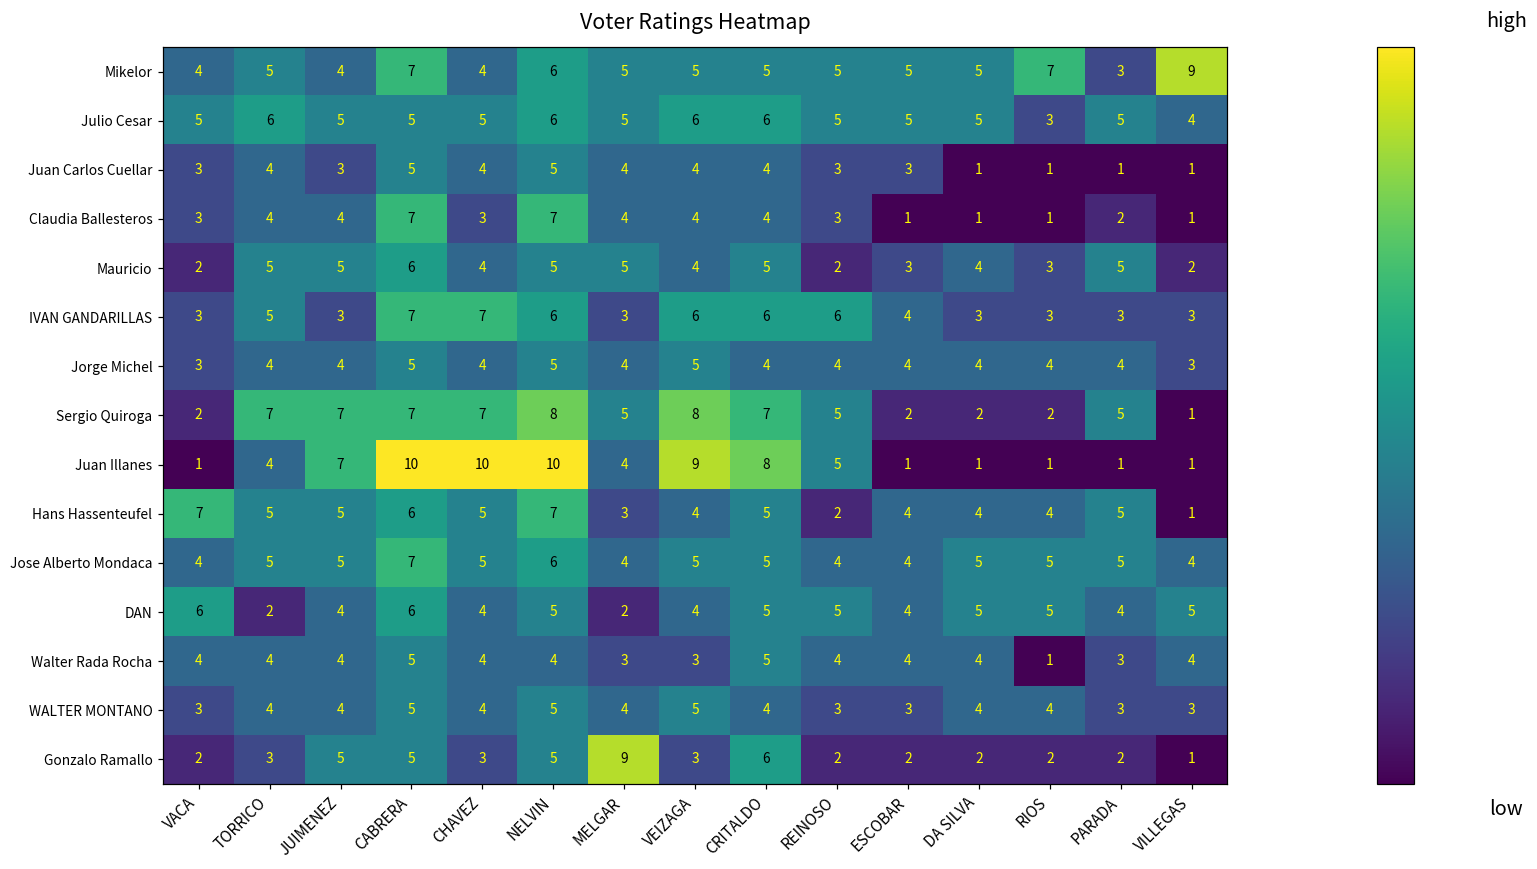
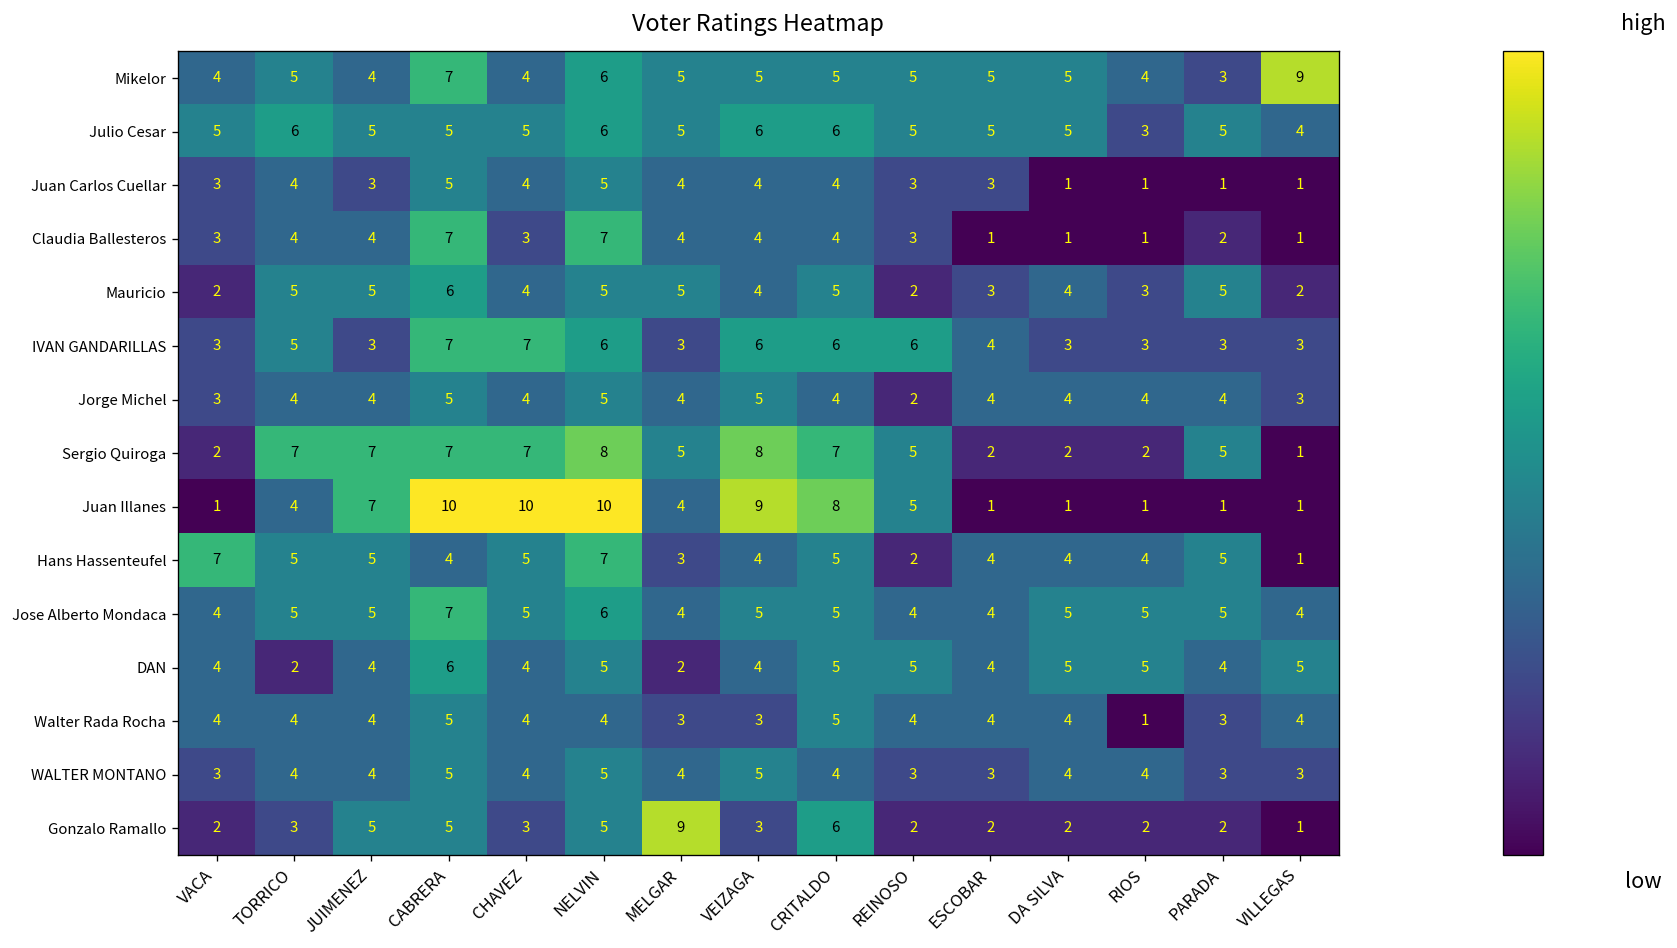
  {
    "Mikelor": {
      "VACA": 4,
      "TORRICO": 5,
      "JUIMENEZ": 4,
      "CABRERA": 7,
      "CHAVEZ": 4,
      "NELVIN": 6,
      "MELGAR": 5,
      "VEIZAGA": 5,
      "CRITALDO": 5,
      "REINOSO": 5,
      "ESCOBAR": 5,
      "DA SILVA": 5,
-     "RIOS": 7,
+     "RIOS": 4,
      "PARADA": 3,
      "VILLEGAS": 9
    },
    "Jorge Michel": {
      "VACA": 3,
      "TORRICO": 4,
      "JUIMENEZ": 4,
      "CABRERA": 5,
      "CHAVEZ": 4,
      "NELVIN": 5,
      "MELGAR": 4,
      "VEIZAGA": 5,
      "CRITALDO": 4,
-     "REINOSO": 4,
+     "REINOSO": 2,
      "ESCOBAR": 4,
      "DA SILVA": 4,
      "RIOS": 4,
      "PARADA": 4,
      "VILLEGAS": 3
    },
    "Hans Hassenteufel": {
      "VACA": 7,
      "TORRICO": 5,
      "JUIMENEZ": 5,
-     "CABRERA": 6,
+     "CABRERA": 4,
      "CHAVEZ": 5,
      "NELVIN": 7,
      "MELGAR": 3,
      "VEIZAGA": 4,
      "CRITALDO": 5,
      "REINOSO": 2,
      "ESCOBAR": 4,
      "DA SILVA": 4,
      "RIOS": 4,
      "PARADA": 5,
      "VILLEGAS": 1
    },
    "DAN": {
-     "VACA": 6,
+     "VACA": 4,
      "TORRICO": 2,
      "JUIMENEZ": 4,
      "CABRERA": 6,
      "CHAVEZ": 4,
      "NELVIN": 5,
      "MELGAR": 2,
      "VEIZAGA": 4,
      "CRITALDO": 5,
      "REINOSO": 5,
      "ESCOBAR": 4,
      "DA SILVA": 5,
      "RIOS": 5,
      "PARADA": 4,
      "VILLEGAS": 5
    }
  }
